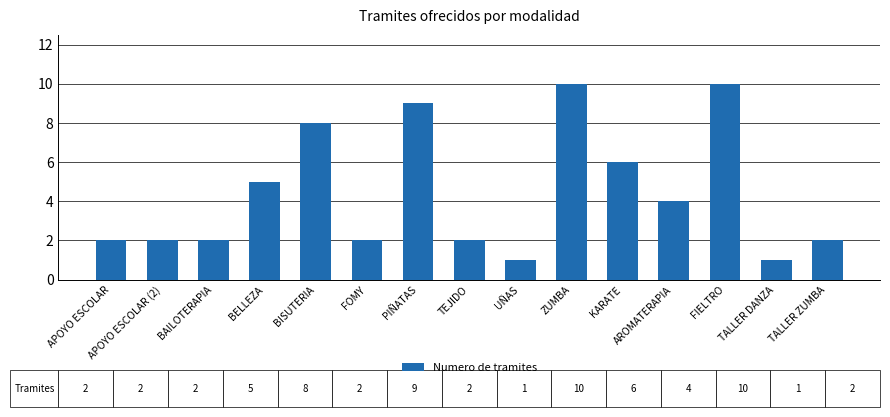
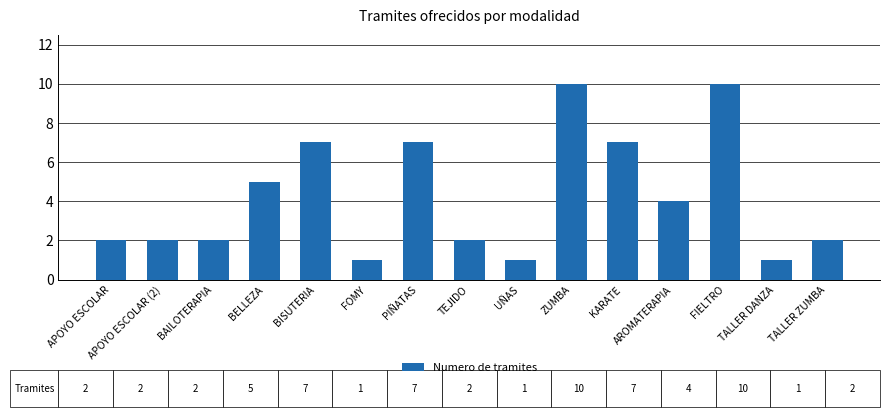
  {
-   "BISUTERIA": 8,
-   "FOMY": 2,
-   "PIÑATAS": 9,
-   "KARATE": 6
+   "BISUTERIA": 7,
+   "FOMY": 1,
+   "PIÑATAS": 7,
+   "KARATE": 7
  }
